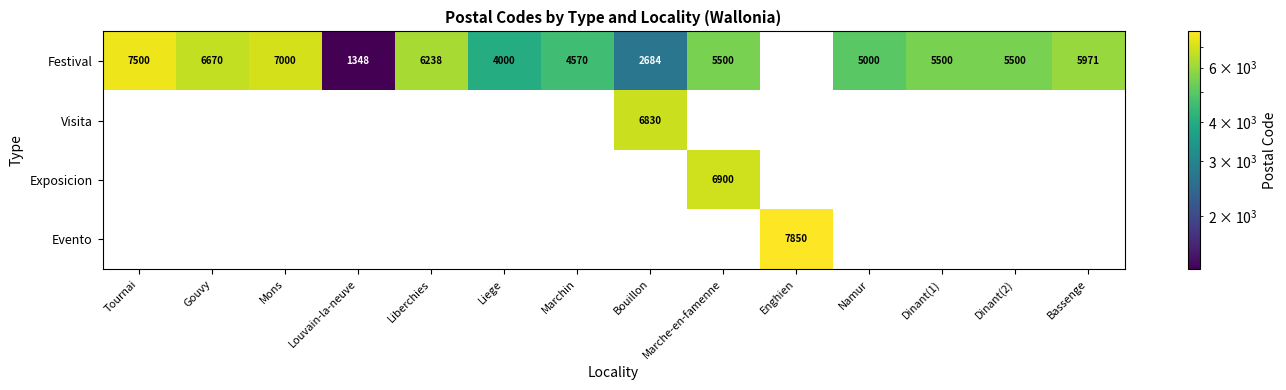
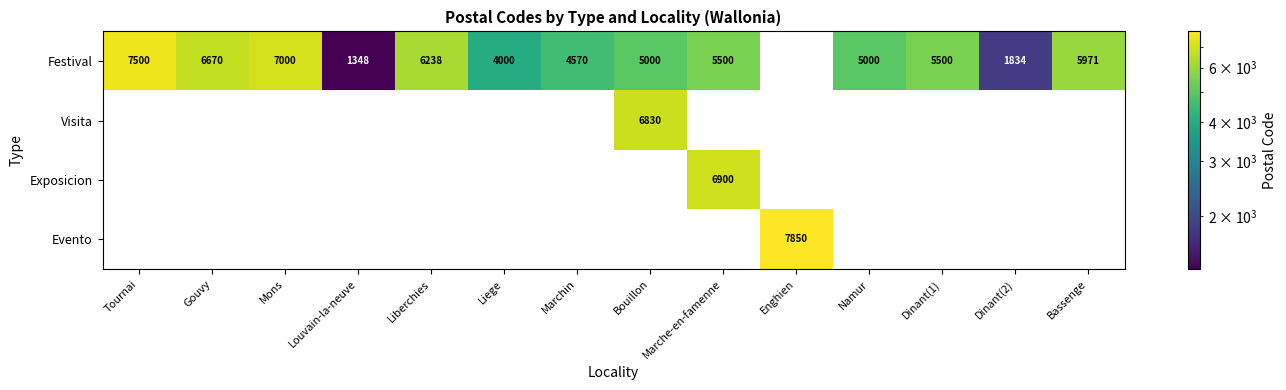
  {
    "Festival": {
      "Tournai": 7500,
      "Gouvy": 6670,
      "Mons": 7000,
      "Louvain-la-neuve": 1348,
      "Liberchies": 6238,
      "Liege": 4000,
      "Marchin": 4570,
-     "Bouillon": 2684,
+     "Bouillon": 5000,
      "Marche-en-famenne": 5500,
      "Namur": 5000,
      "Dinant(1)": 5500,
-     "Dinant(2)": 5500,
+     "Dinant(2)": 1834,
      "Bassenge": 5971
    },
    "Visita": {
      "Bouillon": 6830
    },
    "Exposicion": {
      "Marche-en-famenne": 6900
    },
    "Evento": {
      "Enghien": 7850
    }
  }
